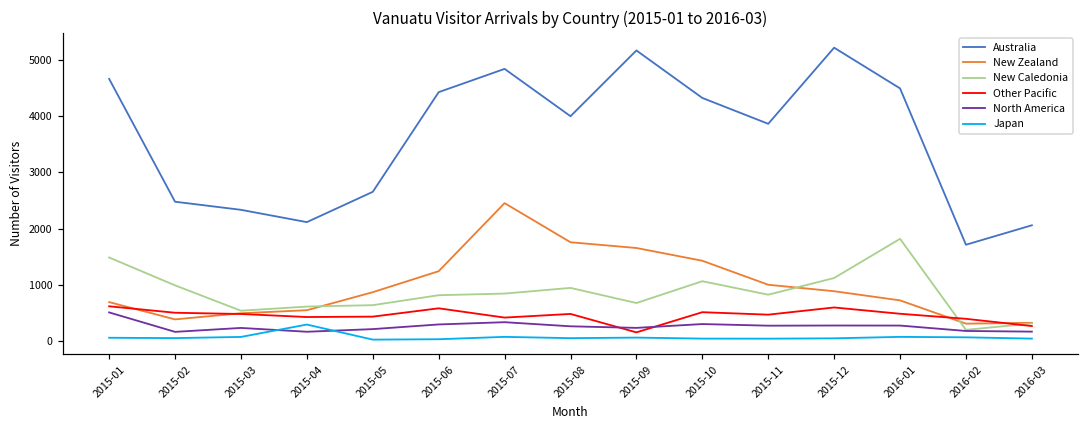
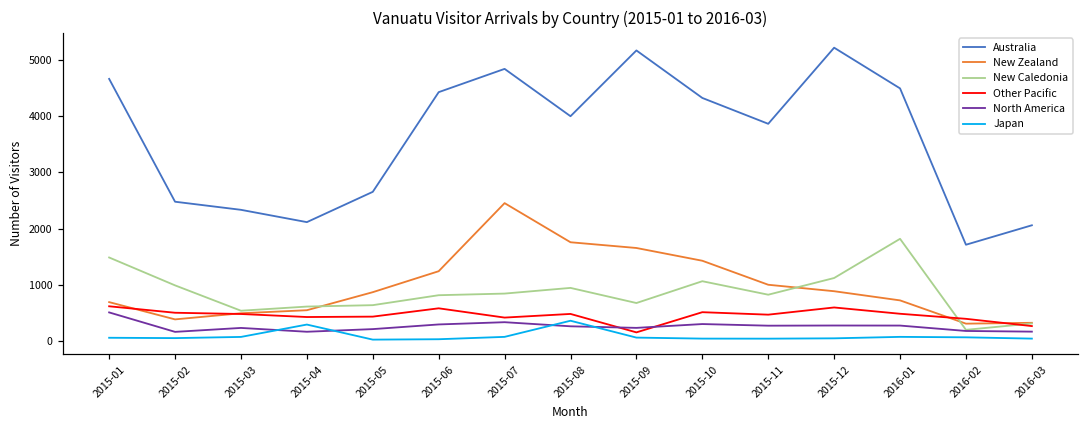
  {
    "Australia": {
      "2015-01": 4700,
      "2015-02": 2500,
      "2015-03": 2300,
      "2015-04": 2100,
      "2015-05": 2700,
      "2015-06": 4400,
      "2015-07": 4800,
      "2015-08": 4000,
      "2015-09": 5200,
      "2015-10": 4300,
      "2015-11": 3900,
      "2015-12": 5200,
      "2016-01": 4500,
      "2016-02": 1700,
      "2016-03": 2100
    },
    "New Zealand": {
      "2015-01": 700,
      "2015-02": 400,
      "2015-04": 500,
      "2015-05": 900,
      "2015-06": 1200,
      "2015-07": 2500,
      "2015-08": 1800,
      "2015-09": 1700,
      "2015-10": 1400,
      "2015-11": 1000,
      "2015-12": 900,
      "2016-01": 700,
      "2016-02": 300
    },
    "New Caledonia": {
      "2015-01": 1500,
      "2015-02": 1000,
      "2015-04": 600,
      "2015-05": 600,
      "2015-06": 800,
      "2015-07": 800,
      "2015-08": 900,
      "2015-09": 700,
      "2015-10": 1100,
      "2015-11": 800,
      "2015-12": 1100,
      "2016-01": 1800
    },
    "Other Pacific": {
      "2015-01": 600,
      "2015-02": 500,
      "2015-04": 400,
      "2015-05": 400,
      "2015-06": 600,
      "2015-07": 400,
      "2015-08": 500,
      "2015-09": 200,
      "2015-10": 500,
      "2015-11": 500,
      "2015-12": 600,
      "2016-01": 500,
      "2016-02": 400
    },
    "North America": {
      "2015-01": 500,
      "2015-02": 200,
      "2015-03": 200,
      "2015-04": 200,
      "2015-05": 200,
      "2015-06": 300,
      "2015-07": 300,
      "2015-08": 300,
      "2015-09": 200,
      "2015-10": 300,
      "2015-11": 300,
      "2015-12": 300,
      "2016-01": 300,
      "2016-03": 200
    },
    "Japan": {
      "2015-01": 100,
      "2015-02": 100,
      "2015-03": 100,
      "2015-04": 300,
      "2015-05": 0,
      "2015-06": 0,
      "2015-07": 100,
-     "2015-08": 100,
+     "2015-08": 400,
      "2015-09": 100,
      "2015-10": 0,
      "2015-11": 0,
      "2015-12": 0,
      "2016-01": 100,
      "2016-02": 100,
      "2016-03": 0
    }
  }
